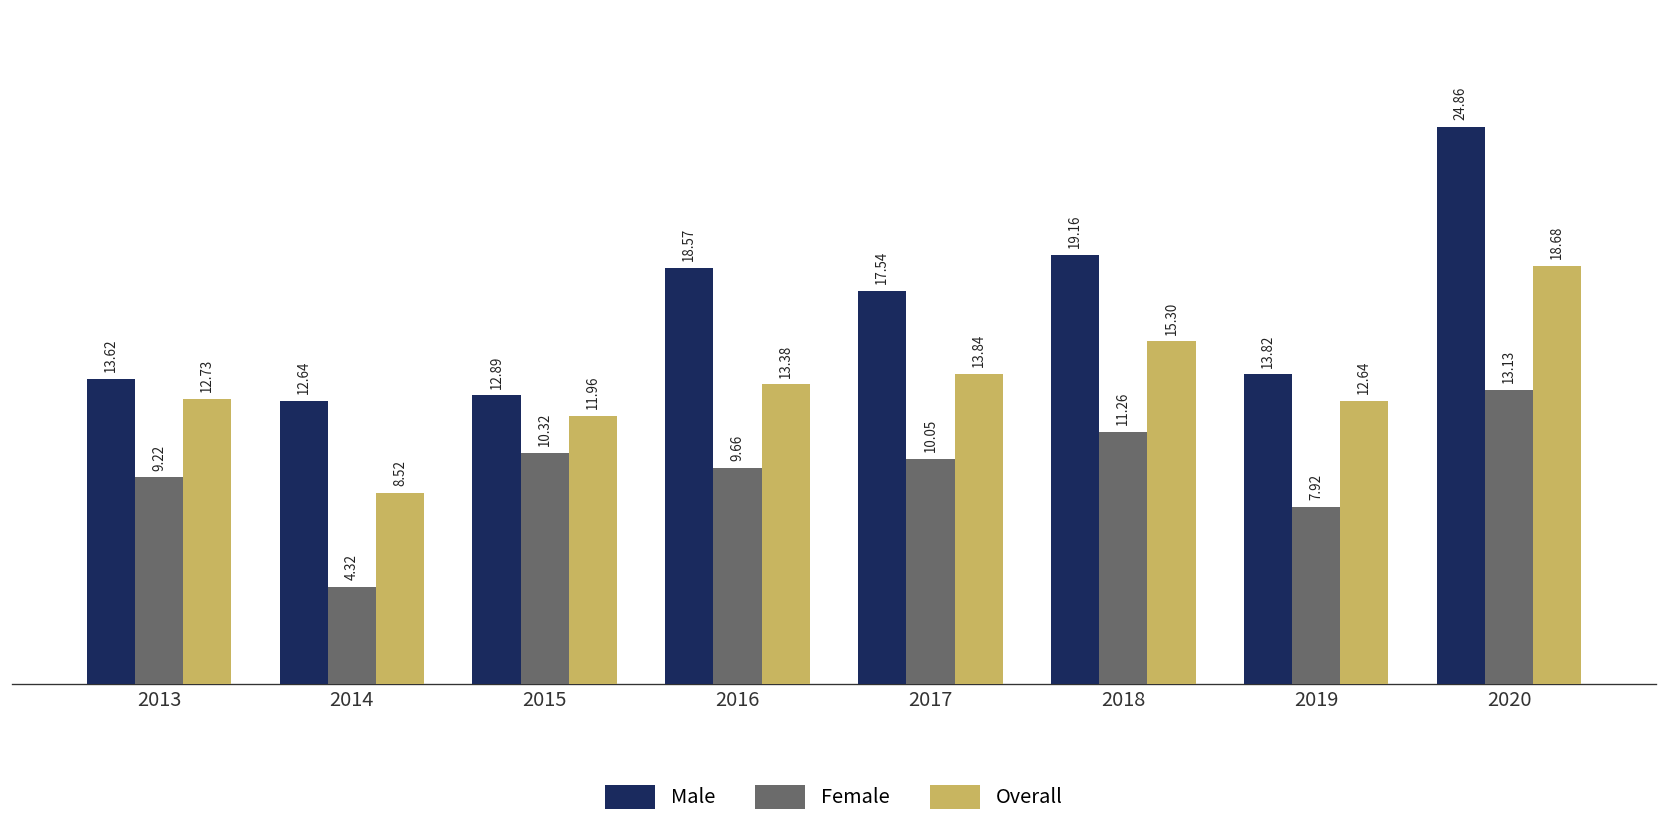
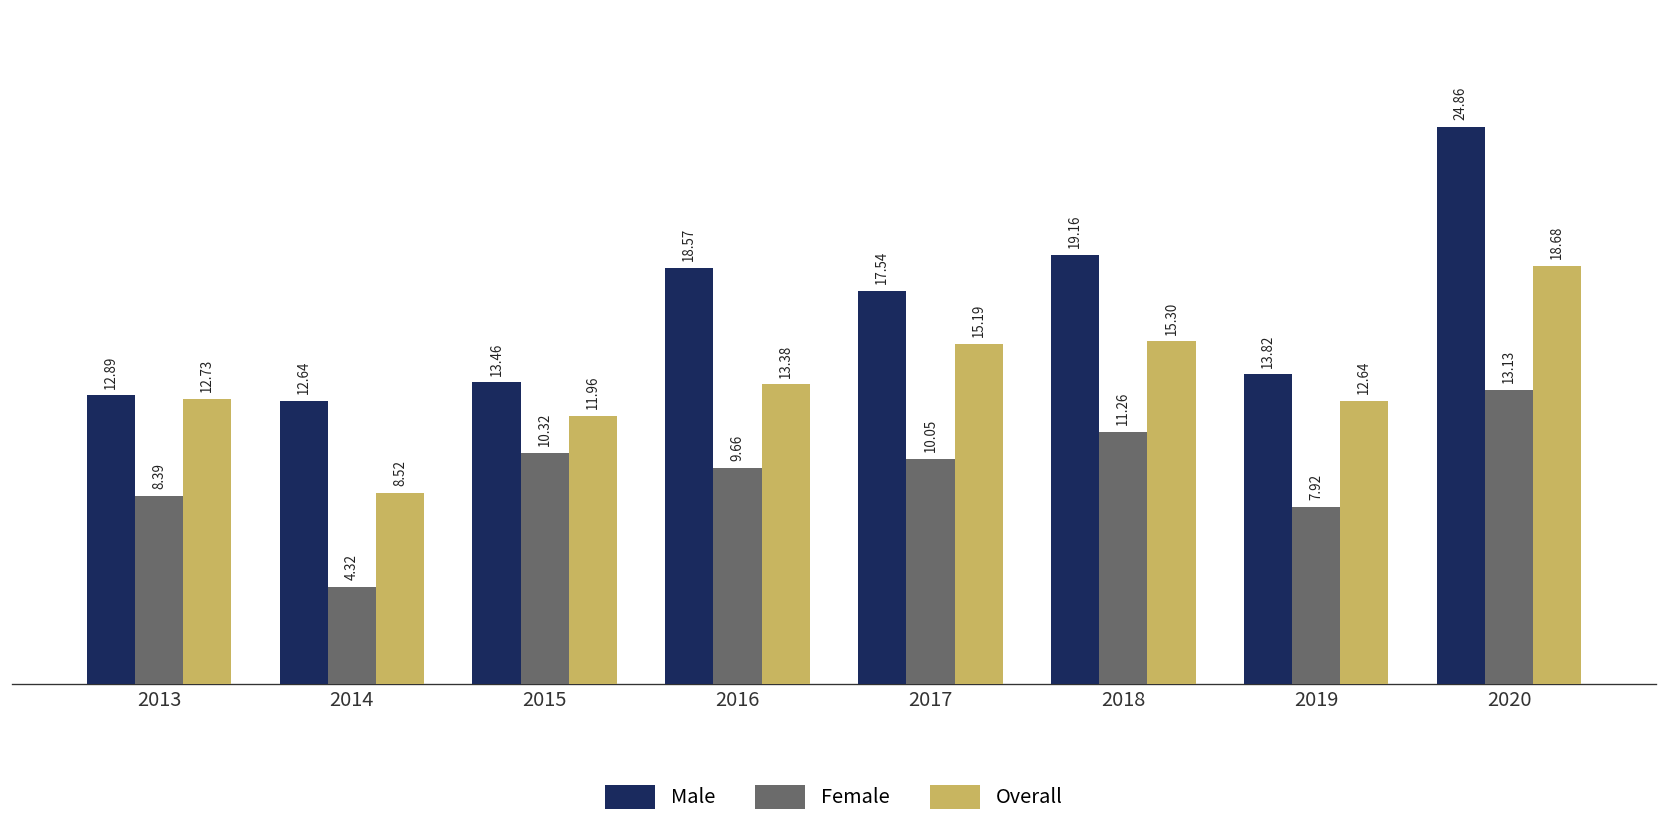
  {
    "Male": {
-     "2013": 13.62,
+     "2013": 12.89,
      "2014": 12.64,
-     "2015": 12.89,
+     "2015": 13.46,
      "2016": 18.57,
      "2017": 17.54,
      "2018": 19.16,
      "2019": 13.82,
      "2020": 24.86
    },
    "Female": {
-     "2013": 9.22,
+     "2013": 8.39,
      "2014": 4.32,
      "2015": 10.32,
      "2016": 9.66,
      "2017": 10.05,
      "2018": 11.26,
      "2019": 7.92,
      "2020": 13.13
    },
    "Overall": {
      "2013": 12.73,
      "2014": 8.52,
      "2015": 11.96,
      "2016": 13.38,
-     "2017": 13.84,
+     "2017": 15.19,
      "2018": 15.30,
      "2019": 12.64,
      "2020": 18.68
    }
  }
